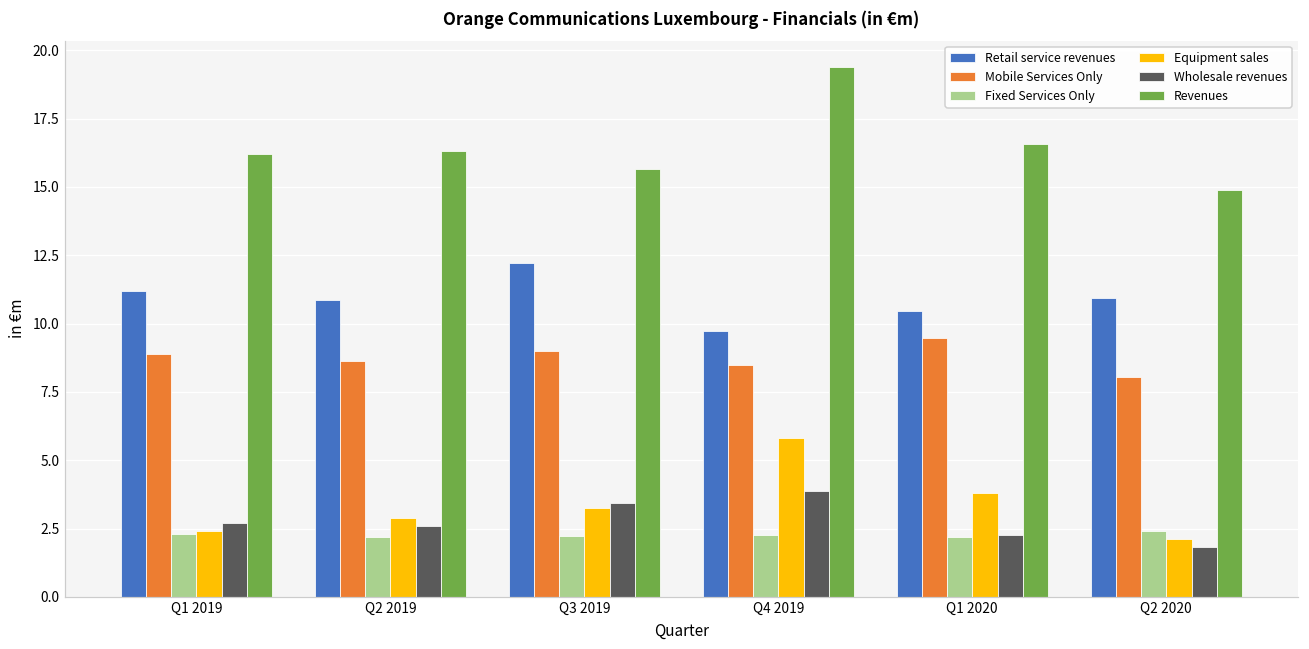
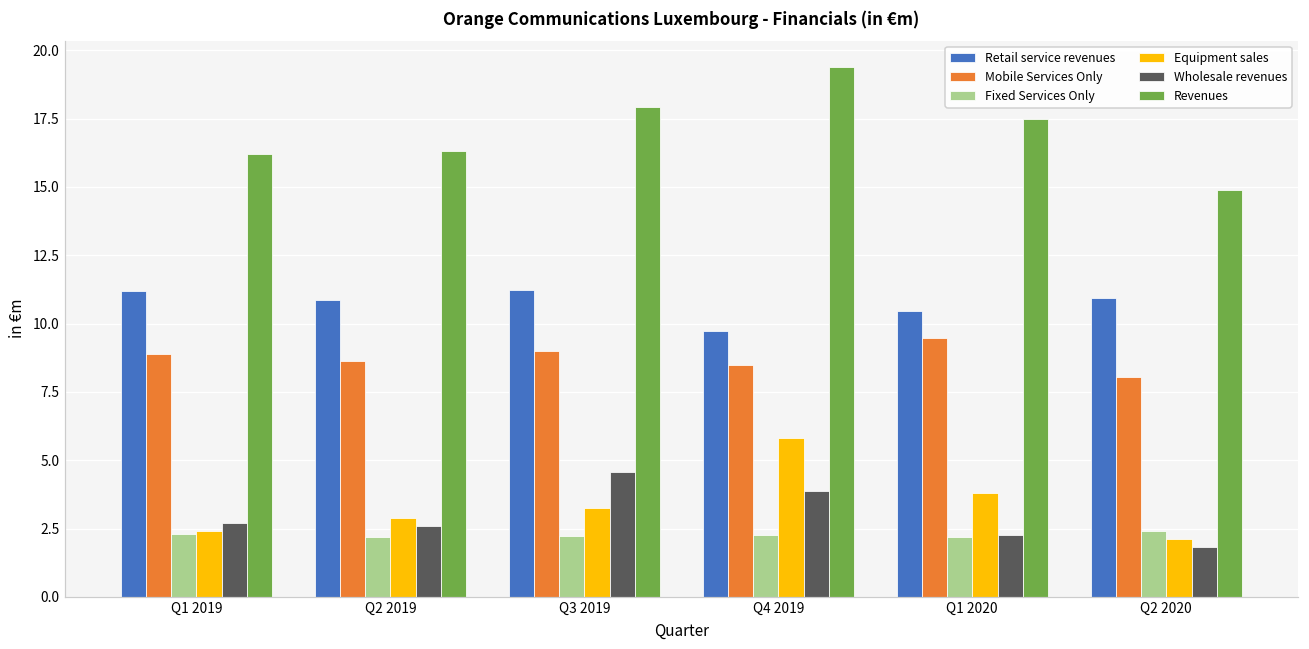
  {
    "Retail service revenues": {
      "Q1 2019": 11.2,
      "Q2 2019": 10.8,
-     "Q3 2019": 12.2,
+     "Q3 2019": 11.2,
      "Q4 2019": 9.7,
      "Q1 2020": 10.5,
      "Q2 2020": 10.9
    },
    "Mobile Services Only": {
      "Q1 2019": 8.9,
      "Q2 2019": 8.6,
      "Q3 2019": 9.0,
      "Q4 2019": 8.5,
      "Q1 2020": 9.5,
      "Q2 2020": 8.1
    },
    "Fixed Services Only": {
      "Q1 2019": 2.3,
      "Q2 2019": 2.2,
      "Q3 2019": 2.2,
      "Q4 2019": 2.3,
      "Q1 2020": 2.2,
      "Q2 2020": 2.4
    },
    "Equipment sales": {
      "Q1 2019": 2.4,
      "Q2 2019": 2.9,
      "Q3 2019": 3.2,
      "Q4 2019": 5.8,
      "Q1 2020": 3.8,
      "Q2 2020": 2.1
    },
    "Wholesale revenues": {
      "Q1 2019": 2.7,
      "Q2 2019": 2.6,
-     "Q3 2019": 3.5,
+     "Q3 2019": 4.6,
      "Q4 2019": 3.9,
      "Q1 2020": 2.3,
      "Q2 2020": 1.8
    },
    "Revenues": {
      "Q1 2019": 16.2,
      "Q2 2019": 16.3,
-     "Q3 2019": 15.7,
+     "Q3 2019": 17.9,
      "Q4 2019": 19.4,
-     "Q1 2020": 16.6,
+     "Q1 2020": 17.5,
      "Q2 2020": 14.9
    }
  }
